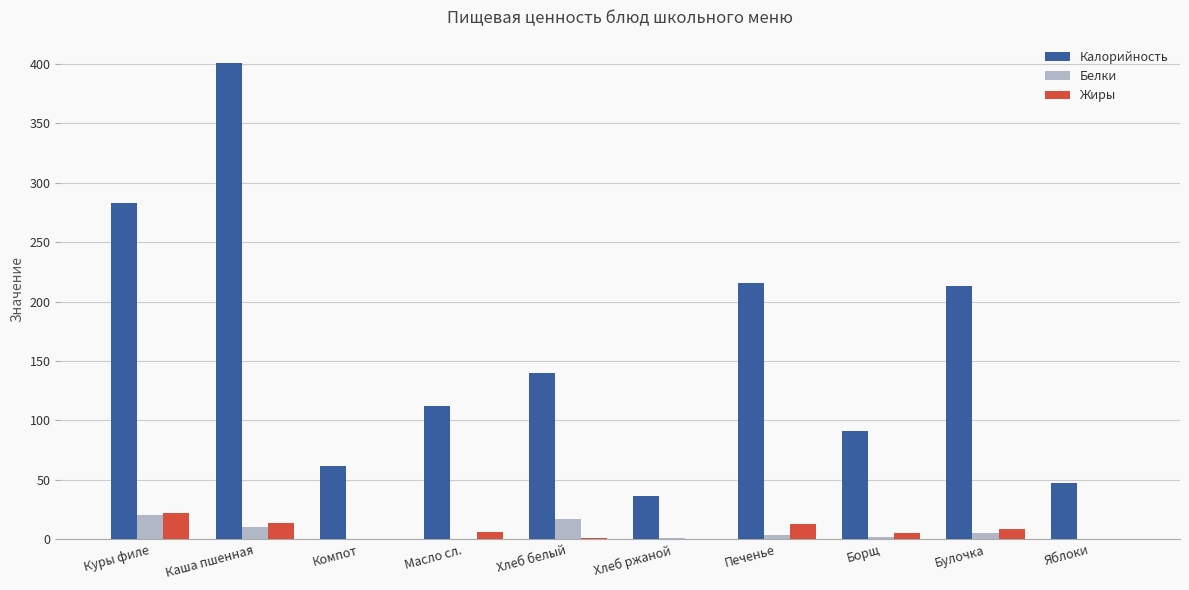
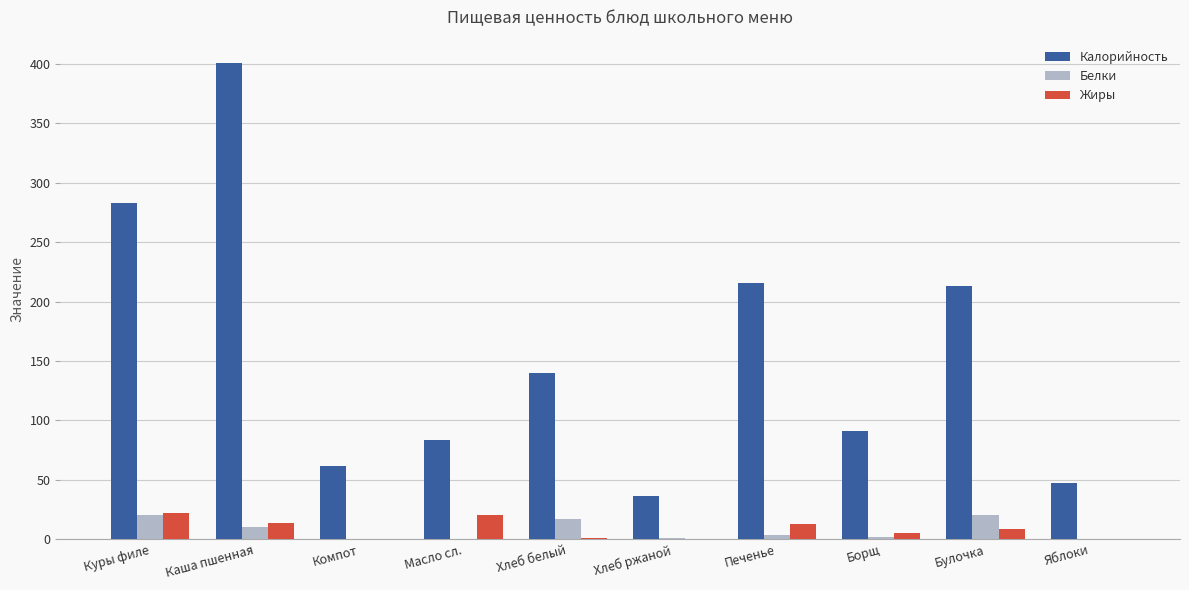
  {
    "Калорийность": {
      "Куры филе": 283,
      "Каша пшенная": 401,
      "Компот": 62,
-     "Масло сл.": 112,
+     "Масло сл.": 84,
      "Хлеб белый": 140,
      "Хлеб ржаной": 36,
      "Печенье": 216,
      "Борщ": 91,
      "Булочка": 213,
      "Яблоки": 47
    },
    "Белки": {
      "Куры филе": 20,
      "Каша пшенная": 10,
      "Хлеб белый": 17,
      "Печенье": 3,
-     "Булочка": 5
+     "Булочка": 20
    },
    "Жиры": {
      "Куры филе": 22,
      "Каша пшенная": 14,
-     "Масло сл.": 6,
+     "Масло сл.": 20,
      "Печенье": 13,
      "Борщ": 5,
      "Булочка": 8
    }
  }
